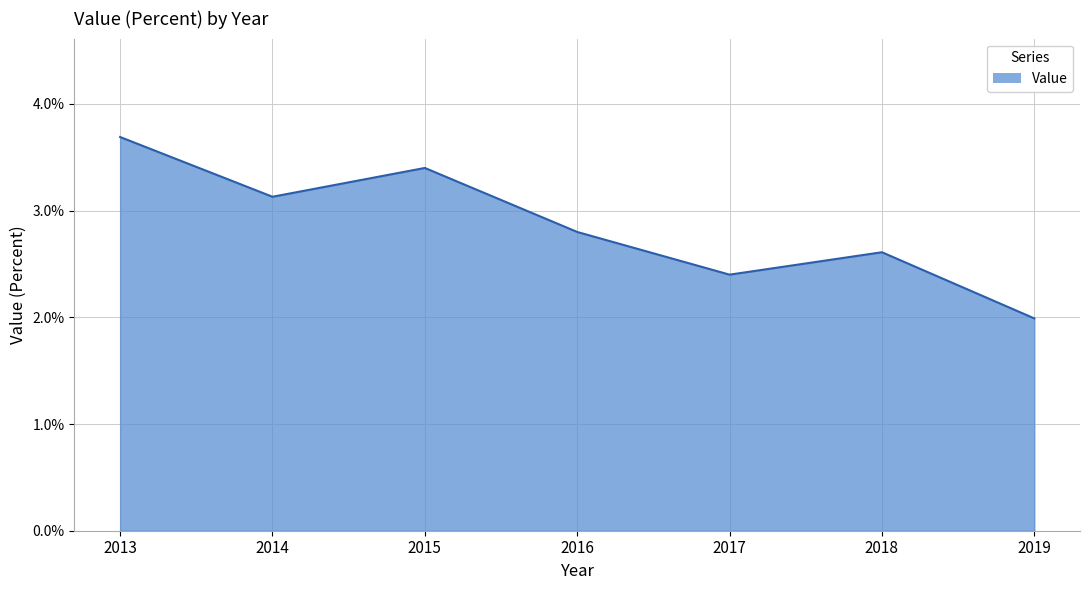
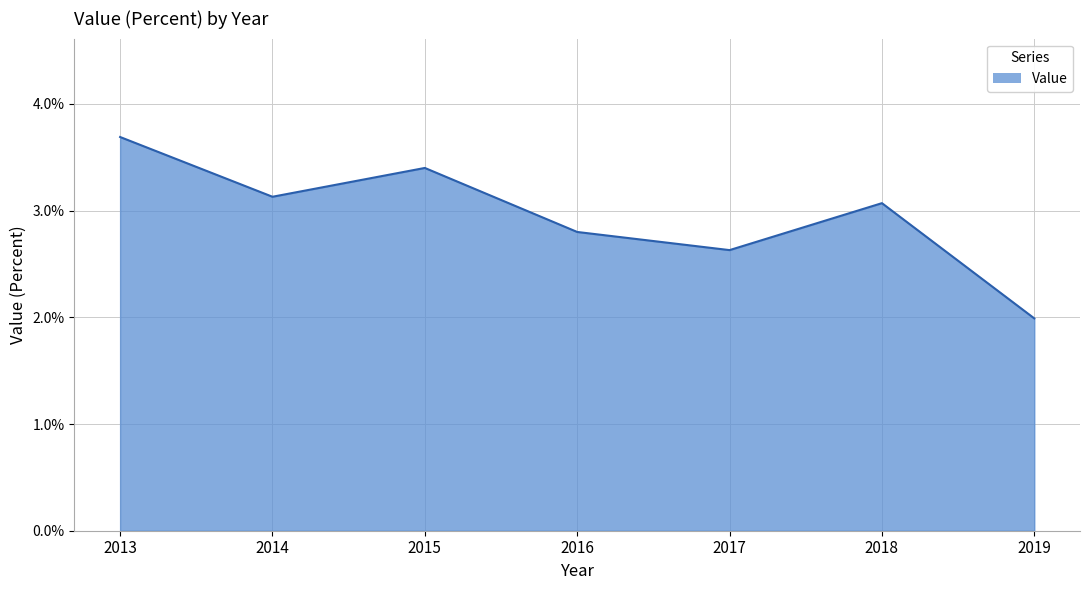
  {
    "2013": "3.69%",
    "2014": "3.13%",
    "2015": "3.40%",
    "2016": "2.80%",
-   "2017": "2.40%",
-   "2018": "2.61%",
+   "2017": "2.63%",
+   "2018": "3.07%",
    "2019": "1.99%"
  }
